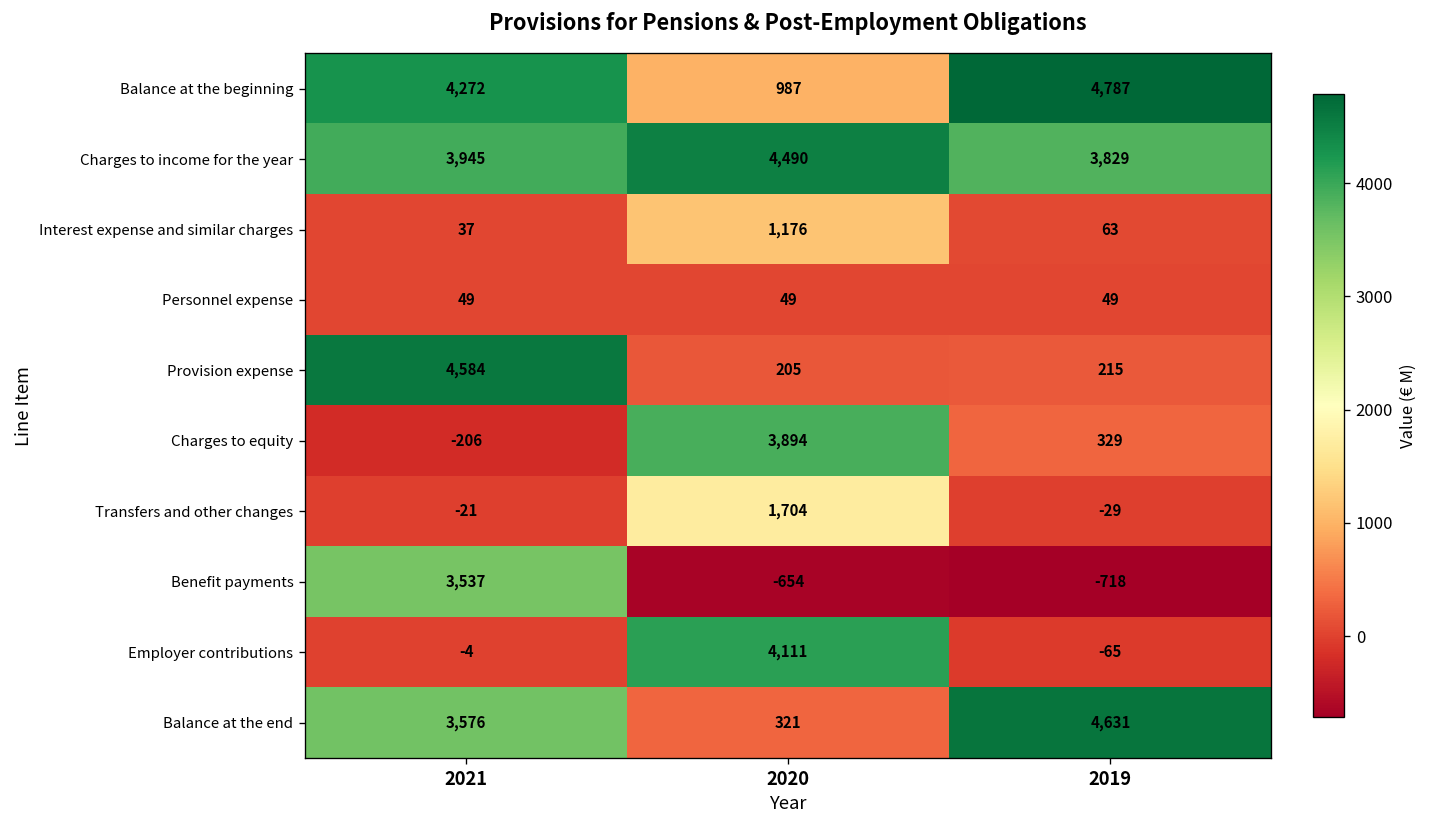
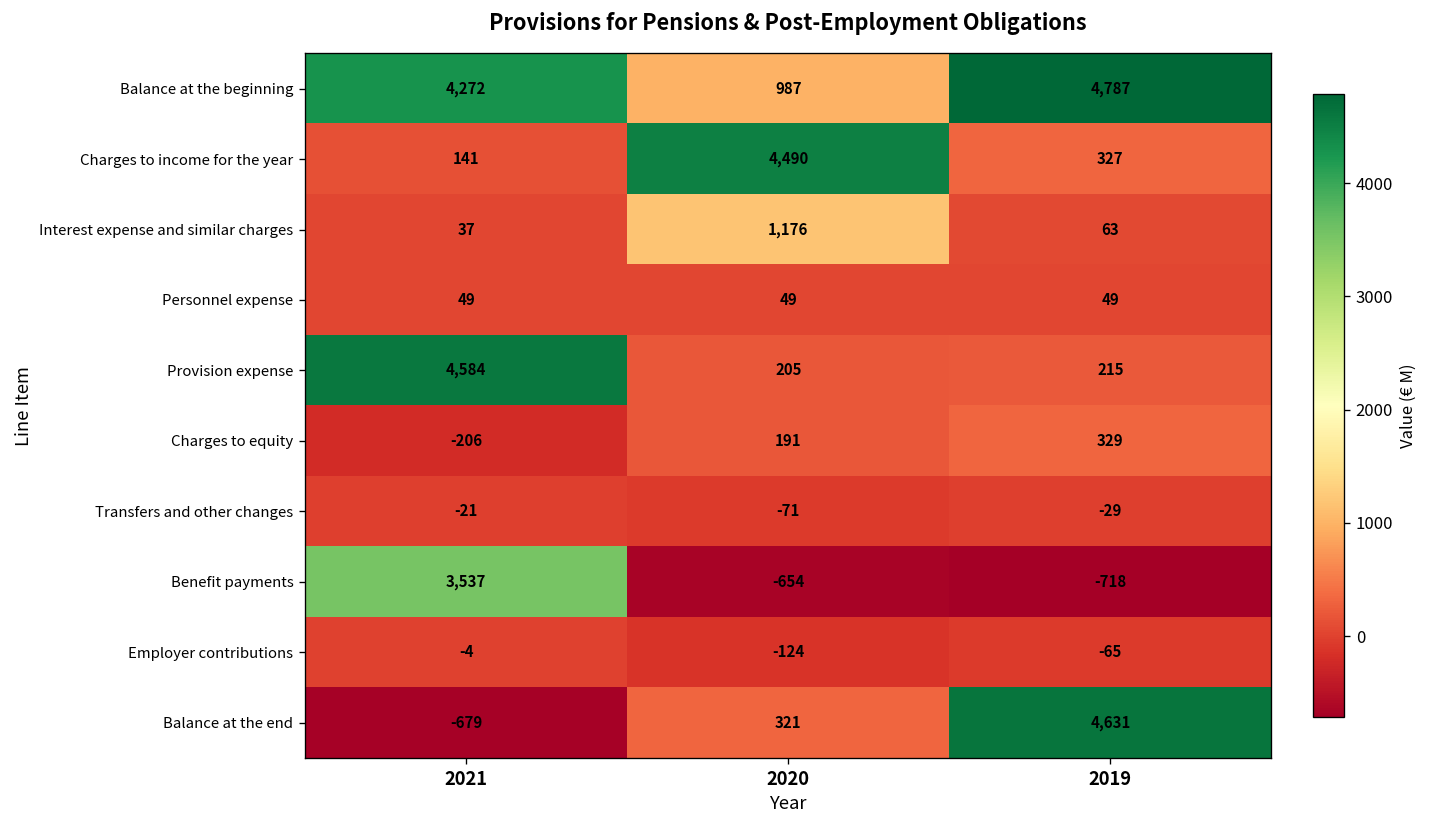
  {
    "Balance at the beginning": {
      "2021": "4,272",
      "2020": "987",
      "2019": "4,787"
    },
    "Charges to income for the year": {
-     "2021": "3,945",
+     "2021": "141",
      "2020": "4,490",
-     "2019": "3,829"
+     "2019": "327"
    },
    "Interest expense and similar charges": {
      "2021": "37",
      "2020": "1,176",
      "2019": "63"
    },
    "Personnel expense": {
      "2021": "49",
      "2020": "49",
      "2019": "49"
    },
    "Provision expense": {
      "2021": "4,584",
      "2020": "205",
      "2019": "215"
    },
    "Charges to equity": {
      "2021": "-206",
-     "2020": "3,894",
+     "2020": "191",
      "2019": "329"
    },
    "Transfers and other changes": {
      "2021": "-21",
-     "2020": "1,704",
+     "2020": "-71",
      "2019": "-29"
    },
    "Benefit payments": {
      "2021": "3,537",
      "2020": "-654",
      "2019": "-718"
    },
    "Employer contributions": {
      "2021": "-4",
-     "2020": "4,111",
+     "2020": "-124",
      "2019": "-65"
    },
    "Balance at the end": {
-     "2021": "3,576",
+     "2021": "-679",
      "2020": "321",
      "2019": "4,631"
    }
  }
